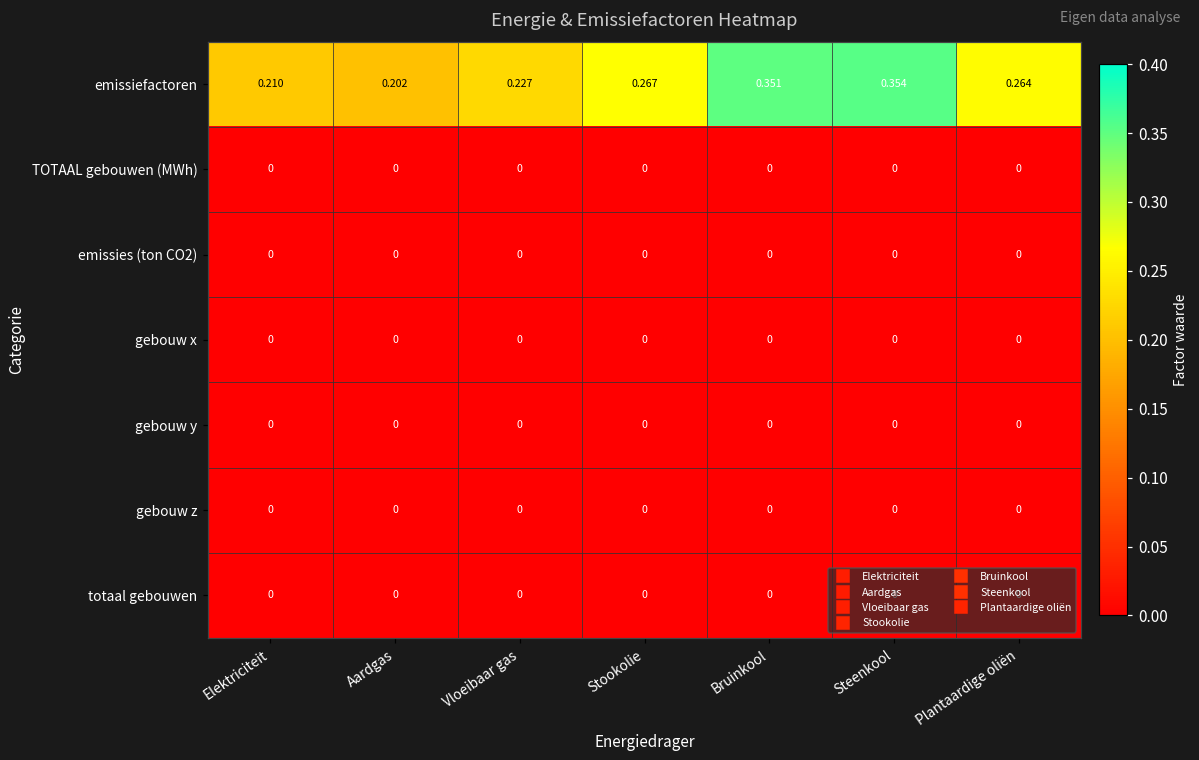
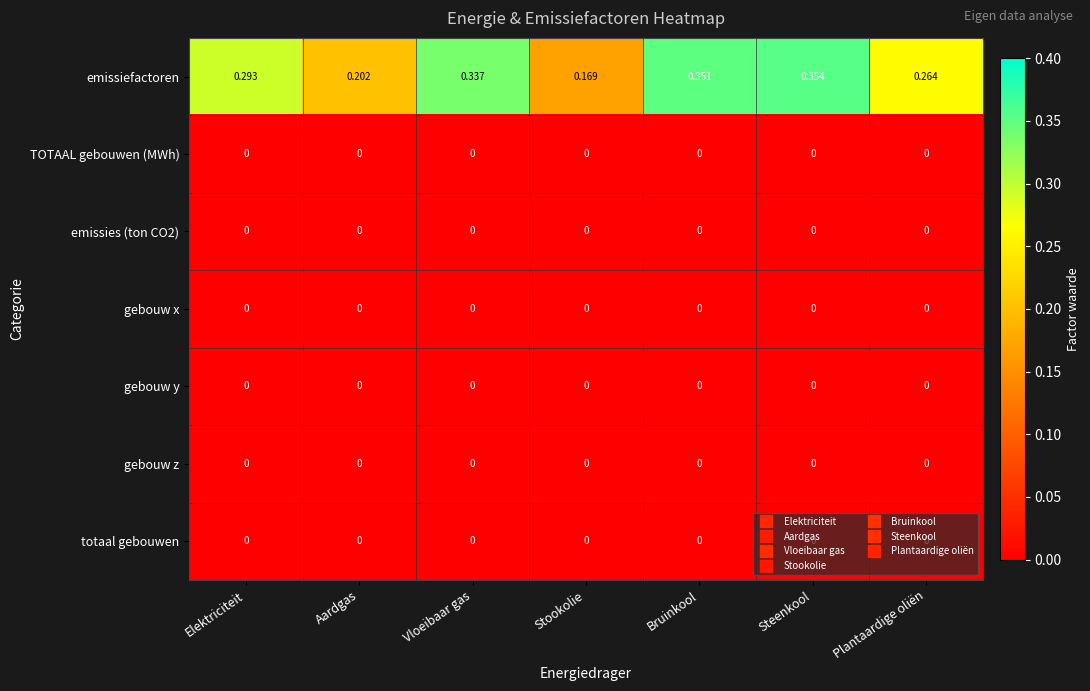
  {
    "emissiefactoren": {
-     "Elektriciteit": 0.210,
+     "Elektriciteit": 0.293,
      "Aardgas": 0.202,
-     "Vloeibaar gas": 0.227,
-     "Stookolie": 0.267,
+     "Vloeibaar gas": 0.337,
+     "Stookolie": 0.169,
      "Bruinkool": 0.351,
      "Steenkool": 0.354,
      "Plantaardige oliën": 0.264
    },
    "TOTAAL gebouwen (MWh)": {
      "Elektriciteit": 0,
      "Aardgas": 0,
      "Vloeibaar gas": 0,
      "Stookolie": 0,
      "Bruinkool": 0,
      "Steenkool": 0,
      "Plantaardige oliën": 0
    },
    "emissies (ton CO2)": {
      "Elektriciteit": 0,
      "Aardgas": 0,
      "Vloeibaar gas": 0,
      "Stookolie": 0,
      "Bruinkool": 0,
      "Steenkool": 0,
      "Plantaardige oliën": 0
    },
    "gebouw x": {
      "Elektriciteit": 0,
      "Aardgas": 0,
      "Vloeibaar gas": 0,
      "Stookolie": 0,
      "Bruinkool": 0,
      "Steenkool": 0,
      "Plantaardige oliën": 0
    },
    "gebouw y": {
      "Elektriciteit": 0,
      "Aardgas": 0,
      "Vloeibaar gas": 0,
      "Stookolie": 0,
      "Bruinkool": 0,
      "Steenkool": 0,
      "Plantaardige oliën": 0
    },
    "gebouw z": {
      "Elektriciteit": 0,
      "Aardgas": 0,
      "Vloeibaar gas": 0,
      "Stookolie": 0,
      "Bruinkool": 0,
      "Steenkool": 0,
      "Plantaardige oliën": 0
    },
    "totaal gebouwen": {
      "Elektriciteit": 0,
      "Aardgas": 0,
      "Vloeibaar gas": 0,
      "Stookolie": 0,
      "Bruinkool": 0
    }
  }
